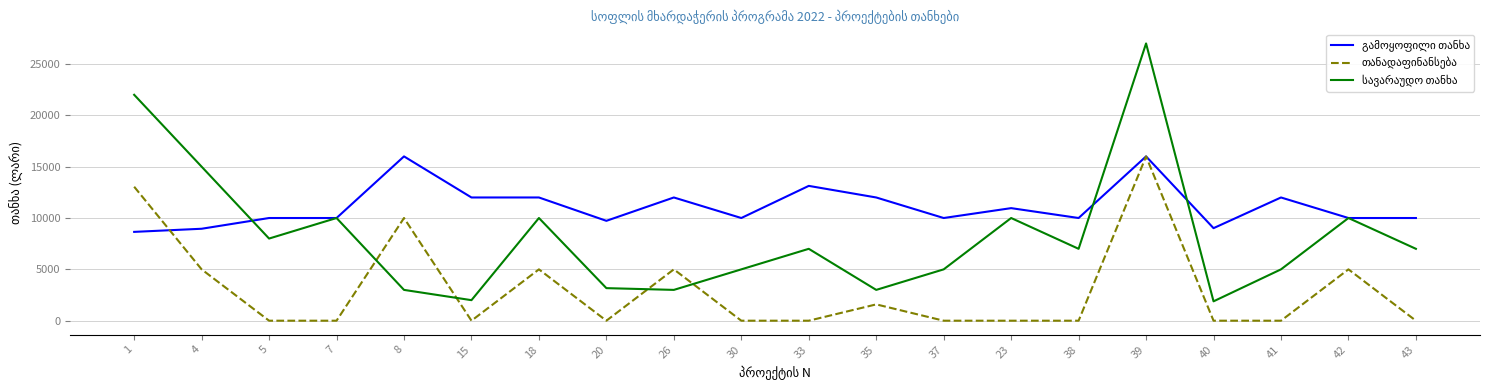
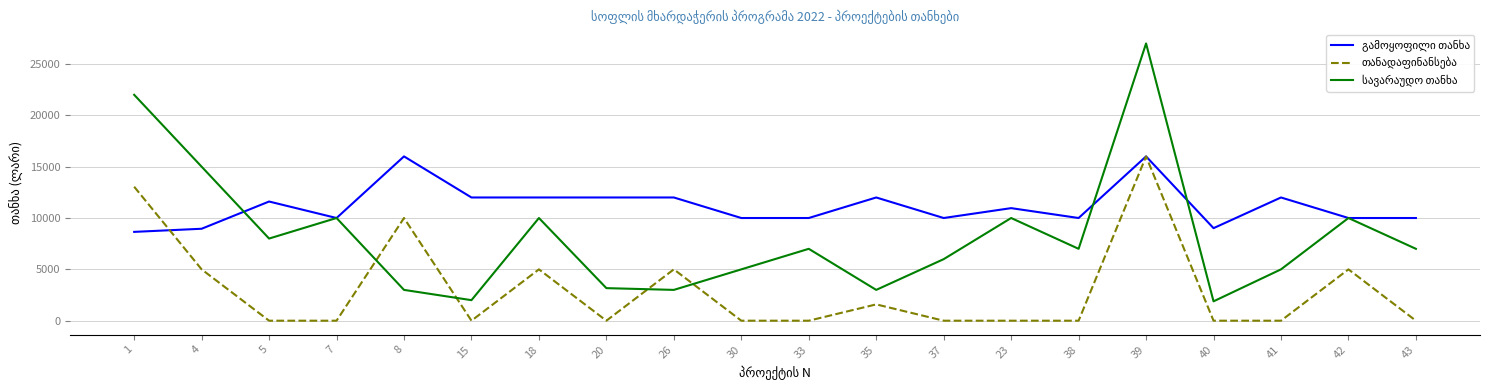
  {
    "გამოყოფილი თანხა": {
      "1": 8700,
      "4": 9000,
-     "5": 10000,
+     "5": 11600,
      "8": 16000,
      "15": 12000,
      "18": 12000,
-     "20": 9700,
+     "20": 12000,
      "26": 12000,
      "30": 10000,
-     "33": 13100,
+     "33": 10000,
      "35": 12000,
      "37": 10000,
      "23": 11000,
      "38": 10000,
      "40": 9000,
      "41": 12000,
      "43": 10000
    },
    "თანადაფინანსება": {
      "1": 13000,
      "4": 5000,
      "5": 0,
      "7": 0,
      "8": 10000,
      "15": 0,
      "18": 5000,
      "20": 0,
      "26": 5000,
      "30": 0,
      "33": 0,
      "35": 1600,
      "37": 0,
      "23": 0,
      "38": 0,
      "40": 0,
      "41": 0,
      "42": 5000,
      "43": 0
    },
    "სავარაუდო თანხა": {
      "1": 22000,
      "4": 15000,
      "5": 8000,
      "8": 3000,
      "15": 2000,
      "18": 10000,
      "20": 3200,
      "26": 3000,
      "30": 5000,
      "33": 7000,
      "35": 3000,
-     "37": 5000,
+     "37": 6000,
      "23": 10000,
      "38": 7000,
      "39": 27000,
      "40": 1900,
      "41": 5000,
      "43": 7000
    }
  }
